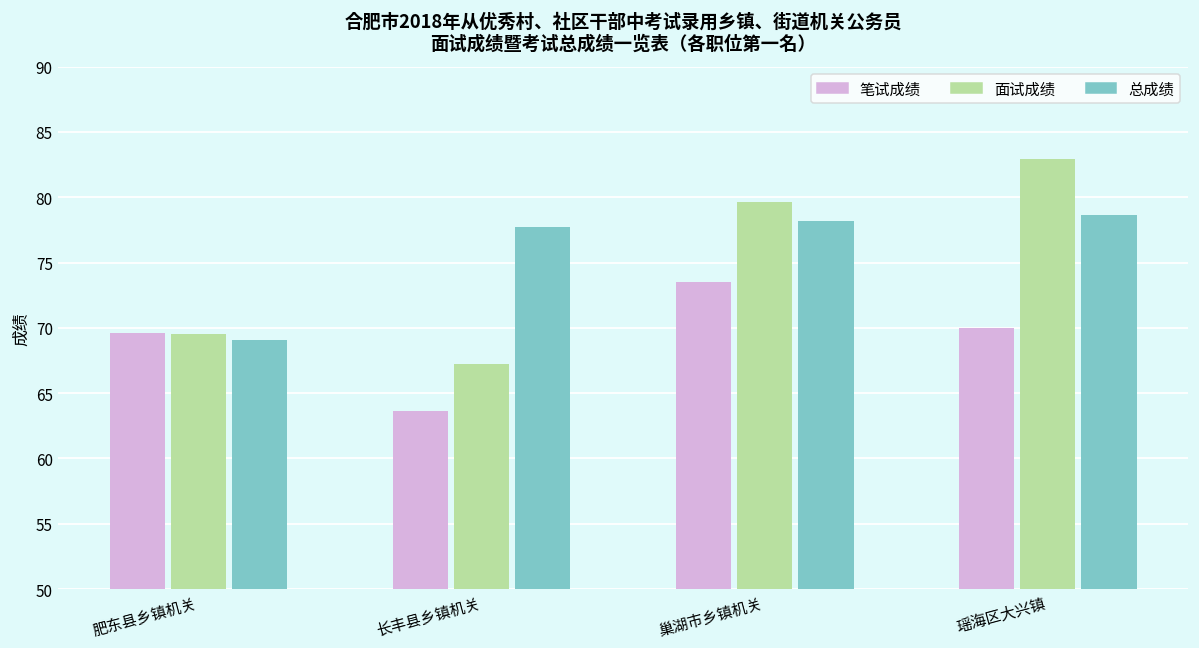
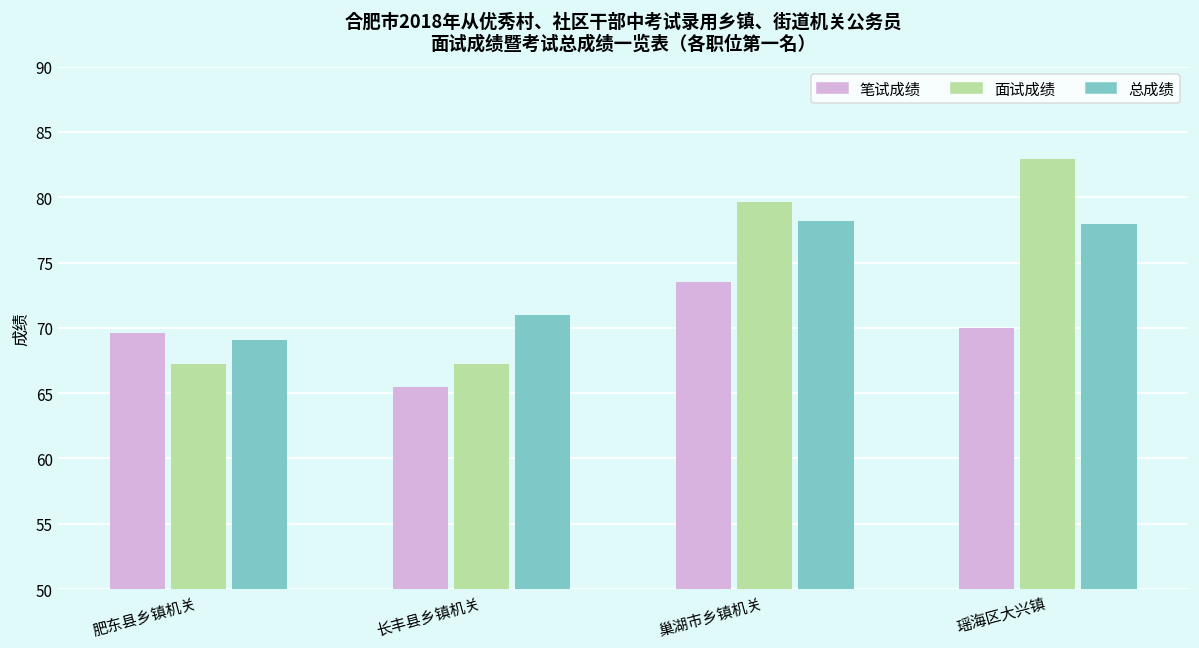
  {
    "笔试成绩": {
      "肥东县乡镇机关": 69.6,
-     "长丰县乡镇机关": 63.6,
+     "长丰县乡镇机关": 65.5,
      "巢湖市乡镇机关": 73.5,
      "瑶海区大兴镇": 70.0
    },
    "面试成绩": {
-     "肥东县乡镇机关": 69.5,
+     "肥东县乡镇机关": 67.2,
      "长丰县乡镇机关": 67.2,
      "巢湖市乡镇机关": 79.6,
      "瑶海区大兴镇": 82.9
    },
    "总成绩": {
      "肥东县乡镇机关": 69.1,
-     "长丰县乡镇机关": 77.7,
+     "长丰县乡镇机关": 71.0,
      "巢湖市乡镇机关": 78.2,
-     "瑶海区大兴镇": 78.6
+     "瑶海区大兴镇": 78.0
    }
  }
